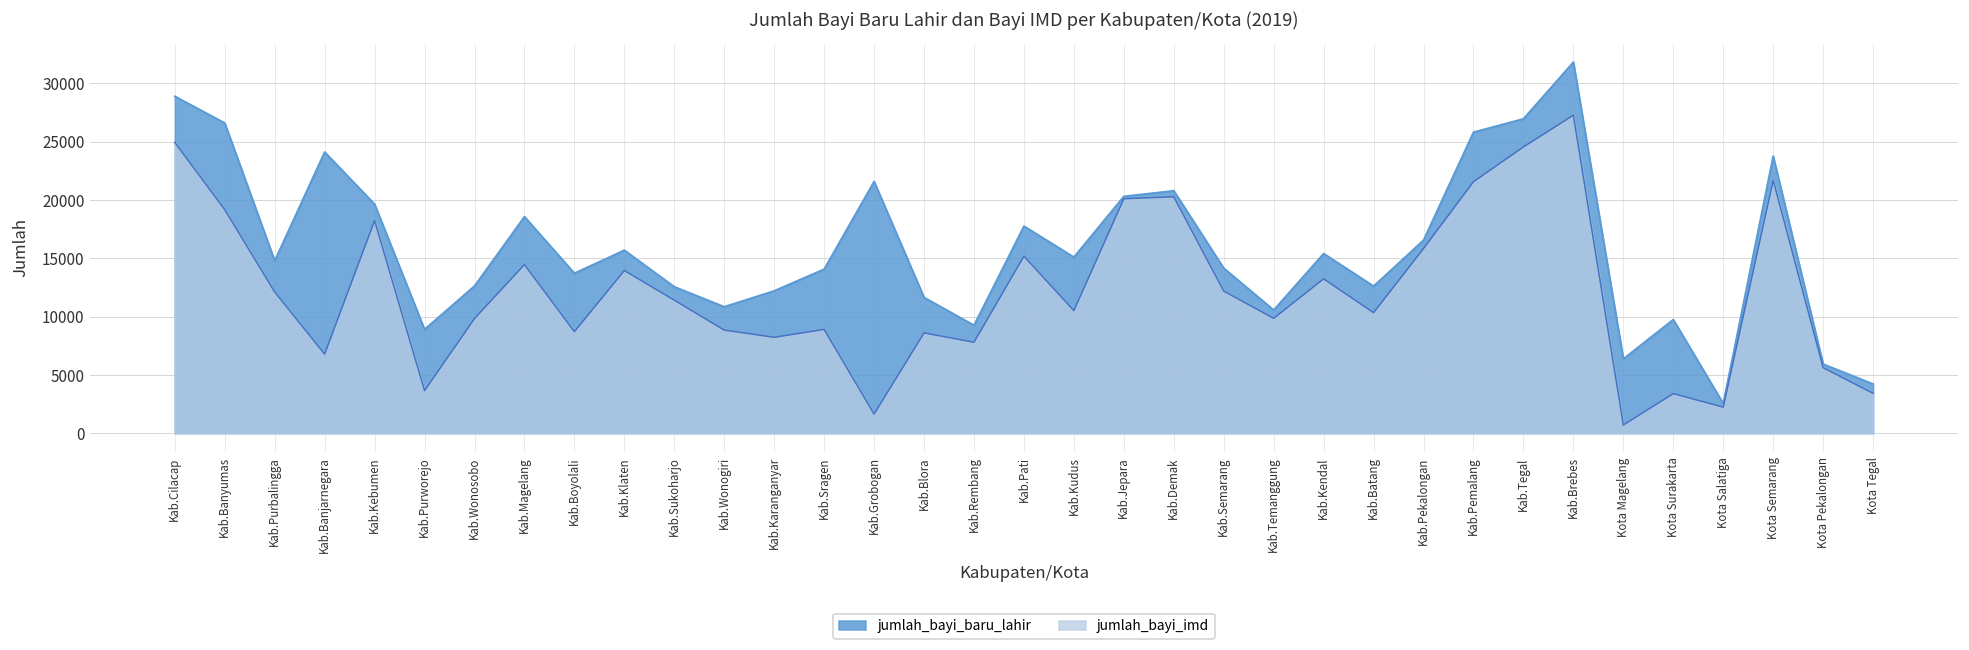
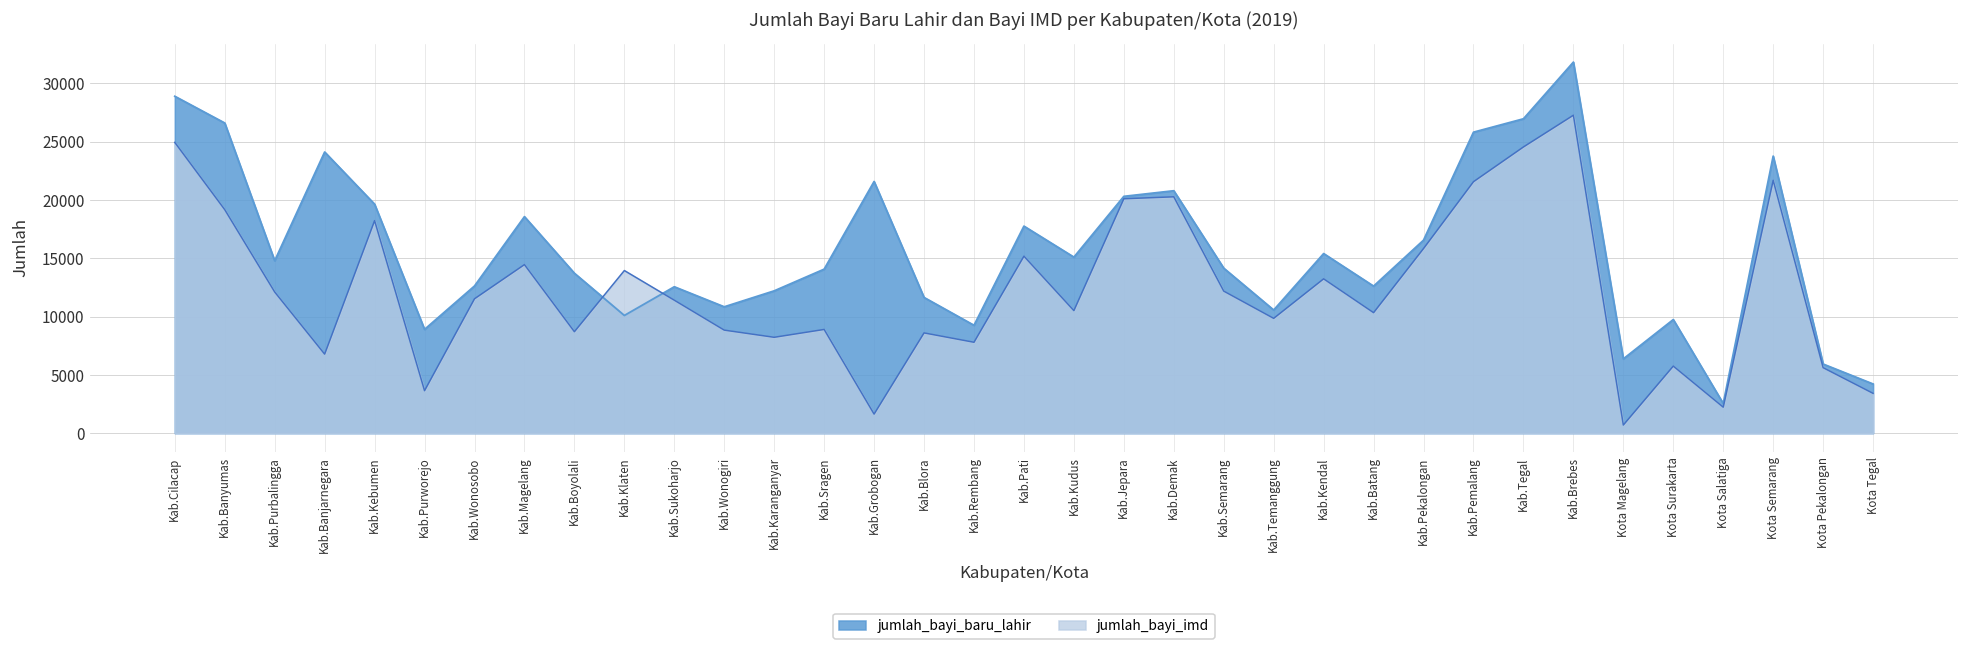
  {
    "jumlah_bayi_baru_lahir": {
      "Kab.Cilacap": 28900,
      "Kab.Banyumas": 26600,
      "Kab.Purbalingga": 14800,
      "Kab.Banjarnegara": 24100,
      "Kab.Kebumen": 19600,
      "Kab.Purworejo": 8900,
      "Kab.Wonosobo": 12600,
      "Kab.Magelang": 18600,
      "Kab.Boyolali": 13700,
-     "Kab.Klaten": 15700,
+     "Kab.Klaten": 10100,
      "Kab.Sukoharjo": 12500,
      "Kab.Wonogiri": 10800,
      "Kab.Karanganyar": 12200,
      "Kab.Sragen": 14100,
      "Kab.Grobogan": 21600,
      "Kab.Blora": 11600,
      "Kab.Rembang": 9200,
      "Kab.Pati": 17700,
      "Kab.Kudus": 15100,
      "Kab.Demak": 20800,
      "Kab.Semarang": 14100,
      "Kab.Temanggung": 10600,
      "Kab.Kendal": 15400,
      "Kab.Batang": 12600,
      "Kab.Pekalongan": 16500,
      "Kab.Pemalang": 25800,
      "Kab.Tegal": 26900,
      "Kab.Brebes": 31800,
      "Kota Magelang": 6400,
      "Kota Surakarta": 9700,
      "Kota Salatiga": 2500,
      "Kota Semarang": 23700,
      "Kota Pekalongan": 5900,
      "Kota Tegal": 4200
    },
    "jumlah_bayi_imd": {
      "Kab.Cilacap": 24900,
      "Kab.Banyumas": 19200,
      "Kab.Purbalingga": 12100,
      "Kab.Banjarnegara": 6800,
      "Kab.Kebumen": 18200,
      "Kab.Purworejo": 3600,
-     "Kab.Wonosobo": 9800,
+     "Kab.Wonosobo": 11500,
      "Kab.Magelang": 14400,
      "Kab.Boyolali": 8700,
      "Kab.Klaten": 13900,
      "Kab.Sukoharjo": 11400,
      "Kab.Wonogiri": 8800,
      "Kab.Karanganyar": 8200,
      "Kab.Sragen": 8900,
      "Kab.Grobogan": 1600,
      "Kab.Blora": 8600,
      "Kab.Rembang": 7800,
      "Kab.Pati": 15200,
      "Kab.Kudus": 10500,
      "Kab.Demak": 20300,
      "Kab.Semarang": 12200,
      "Kab.Temanggung": 9800,
      "Kab.Kendal": 13200,
      "Kab.Batang": 10300,
      "Kab.Pekalongan": 15800,
      "Kab.Pemalang": 21600,
      "Kab.Tegal": 24500,
      "Kab.Brebes": 27300,
      "Kota Magelang": 700,
-     "Kota Surakarta": 3400,
+     "Kota Surakarta": 5800,
      "Kota Salatiga": 2200,
      "Kota Semarang": 21700,
      "Kota Pekalongan": 5600,
      "Kota Tegal": 3400
    }
  }
